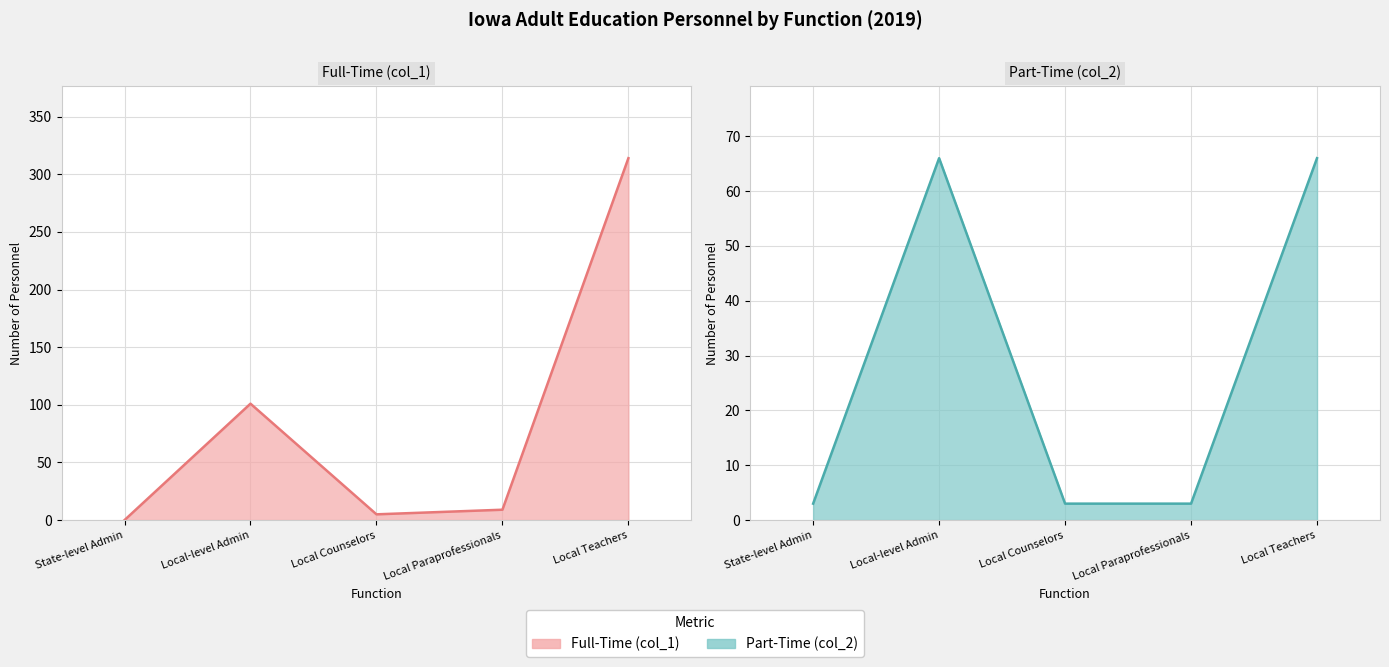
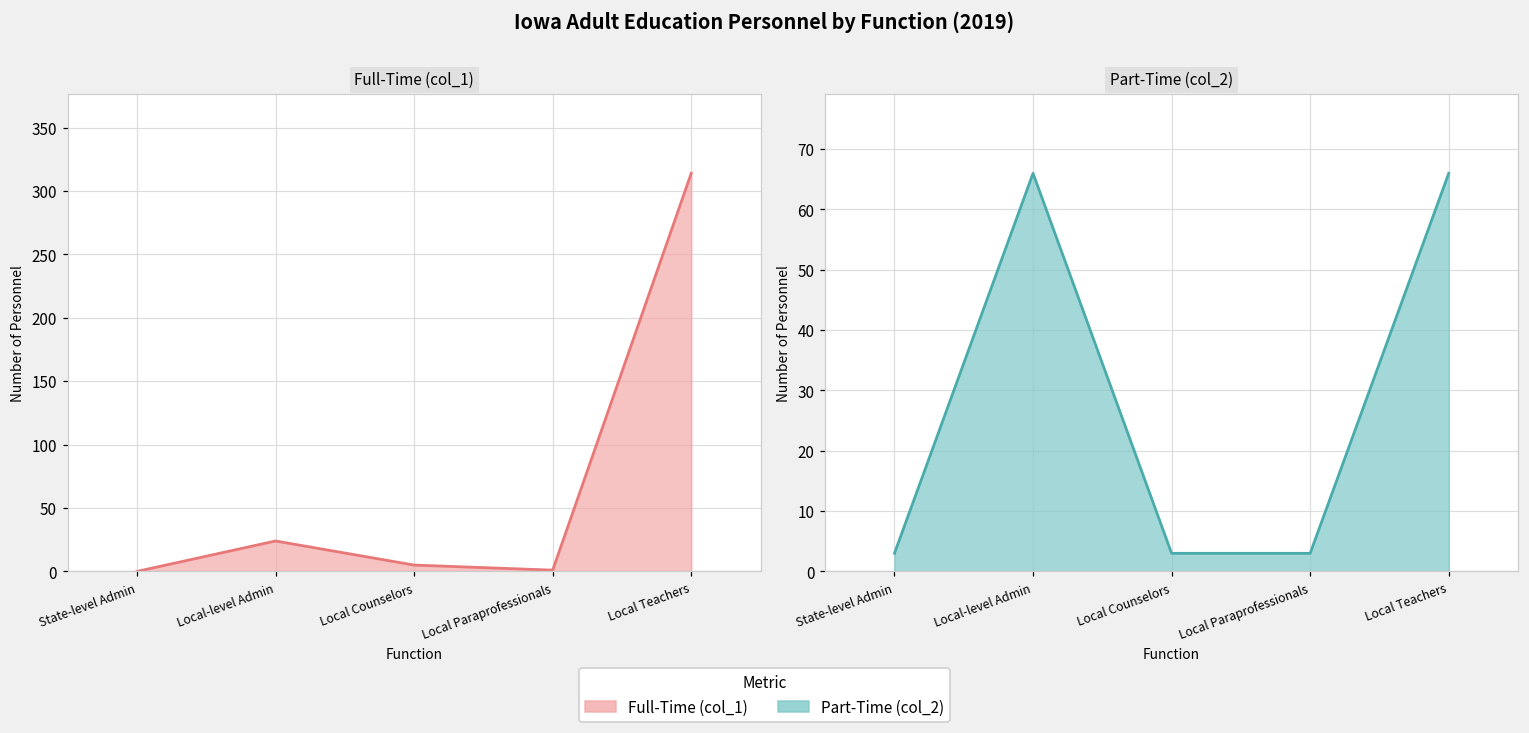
  {
    "Full-Time (col_1)": {
      "State-level Admin": 0,
-     "Local-level Admin": 101,
+     "Local-level Admin": 24,
      "Local Counselors": 5,
-     "Local Paraprofessionals": 9,
+     "Local Paraprofessionals": 1,
      "Local Teachers": 314
    },
    "Part-Time (col_2)": {
      "State-level Admin": 3,
      "Local-level Admin": 66,
      "Local Counselors": 3,
      "Local Paraprofessionals": 3,
      "Local Teachers": 66
    }
  }
